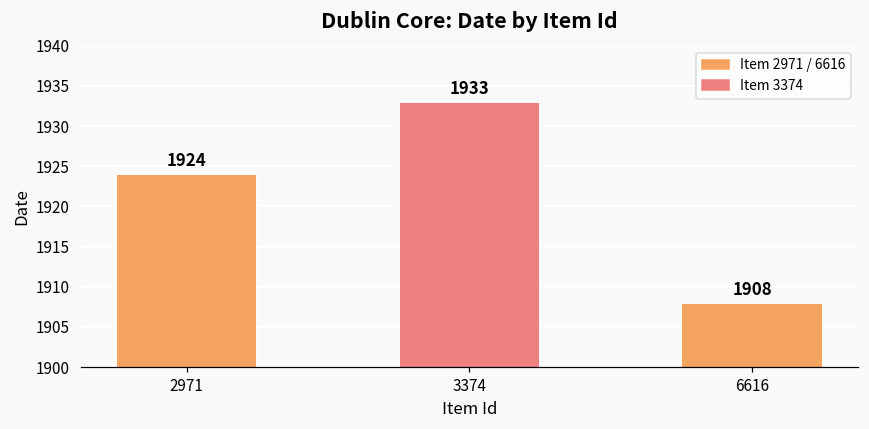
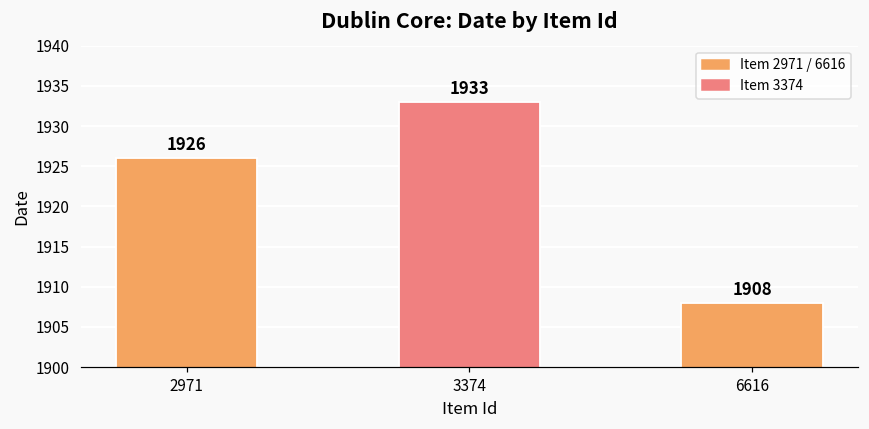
  {
-   "2971": 1924,
+   "2971": 1926,
    "3374": 1933,
    "6616": 1908
  }
